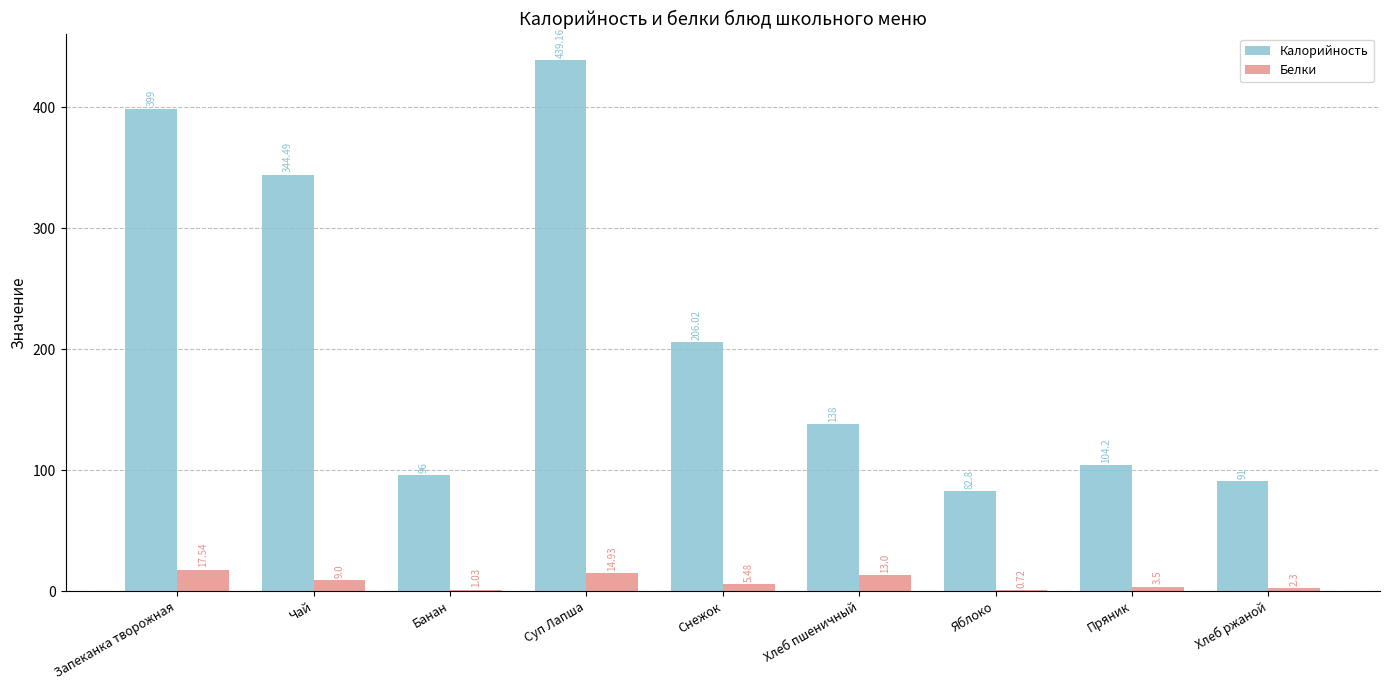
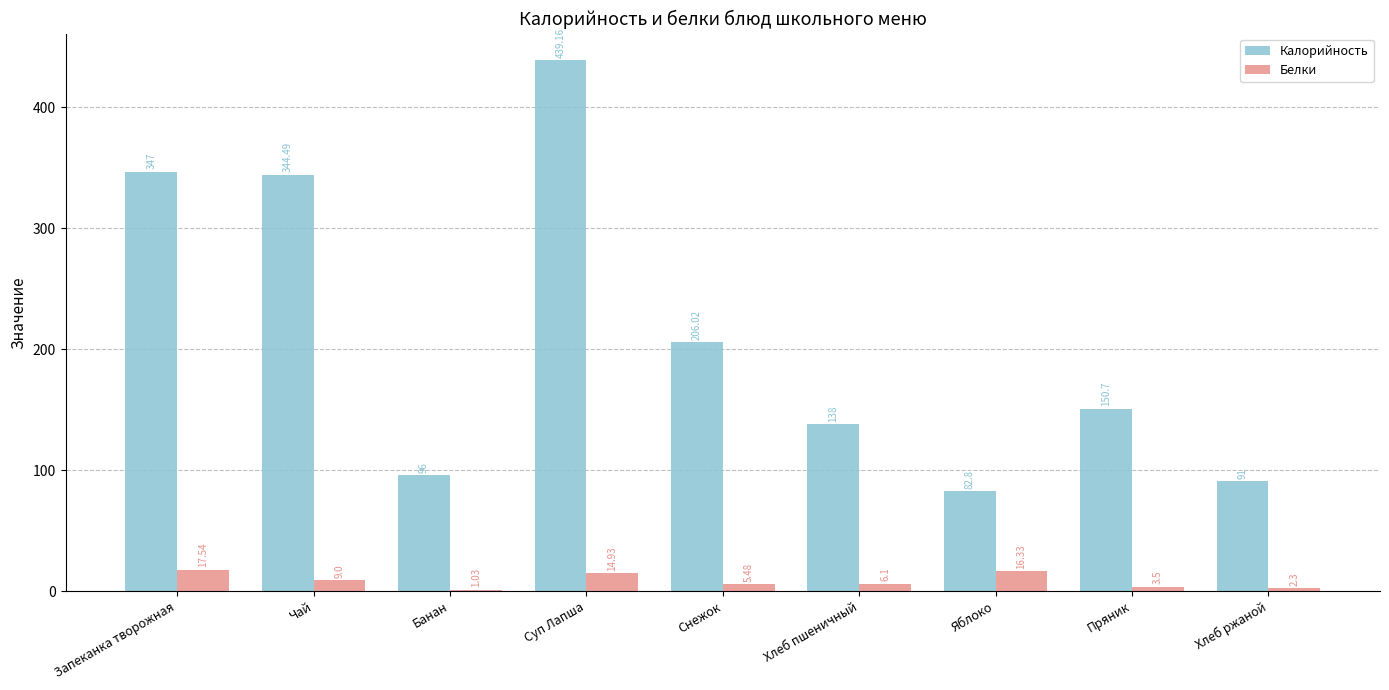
  {
    "Калорийность": {
-     "Запеканка творожная": 399,
+     "Запеканка творожная": 347,
      "Чай": 344.49,
      "Банан": 96,
      "Суп Лапша": 439.16,
      "Снежок": 206.02,
      "Хлеб пшеничный": 138,
      "Яблоко": 82.8,
-     "Пряник": 104.2,
+     "Пряник": 150.7,
      "Хлеб ржаной": 91
    },
    "Белки": {
      "Запеканка творожная": 17.54,
      "Чай": 9.0,
      "Банан": 1.03,
      "Суп Лапша": 14.93,
      "Снежок": 5.48,
-     "Хлеб пшеничный": 13.0,
-     "Яблоко": 0.72,
+     "Хлеб пшеничный": 6.1,
+     "Яблоко": 16.33,
      "Пряник": 3.5,
      "Хлеб ржаной": 2.3
    }
  }
